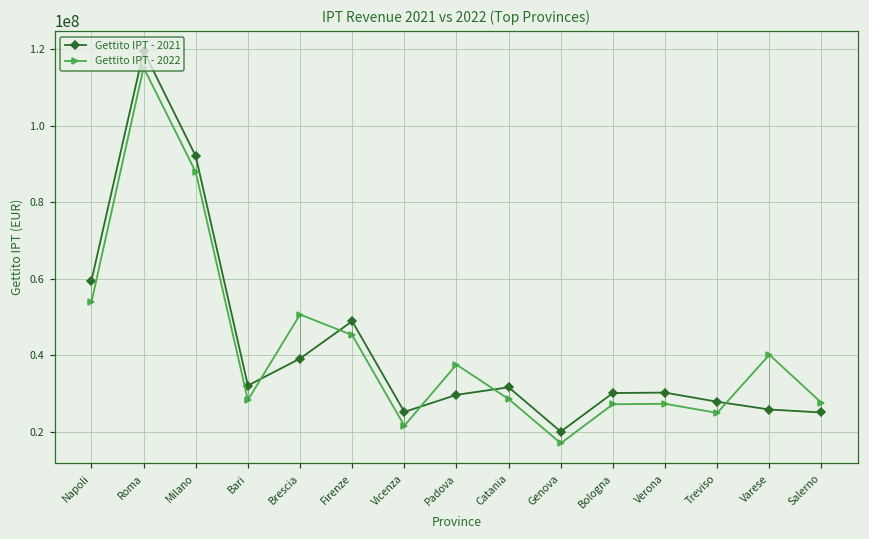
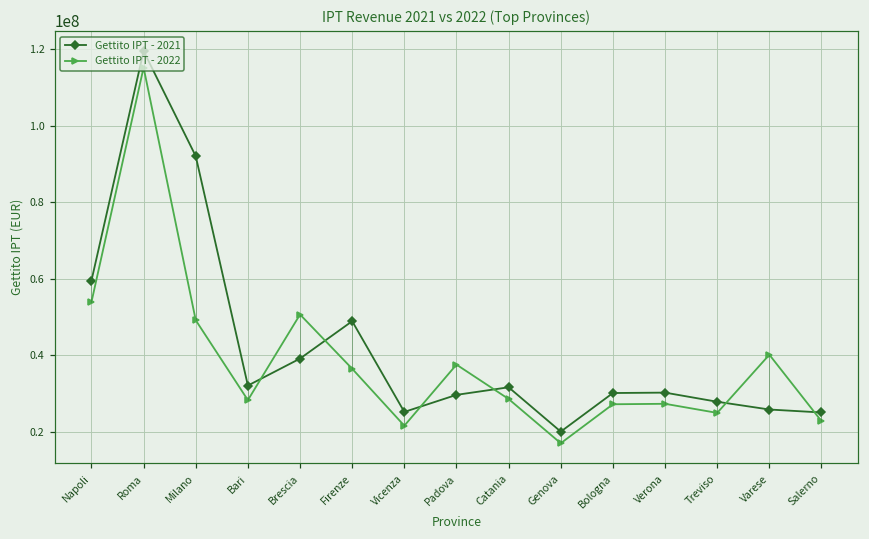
  {
    "Gettito IPT - 2022": {
-     "Milano": 88000000,
-     "Firenze": 45000000,
-     "Salerno": 28000000
+     "Milano": 49000000,
+     "Firenze": 37000000,
+     "Salerno": 23000000
    }
  }
